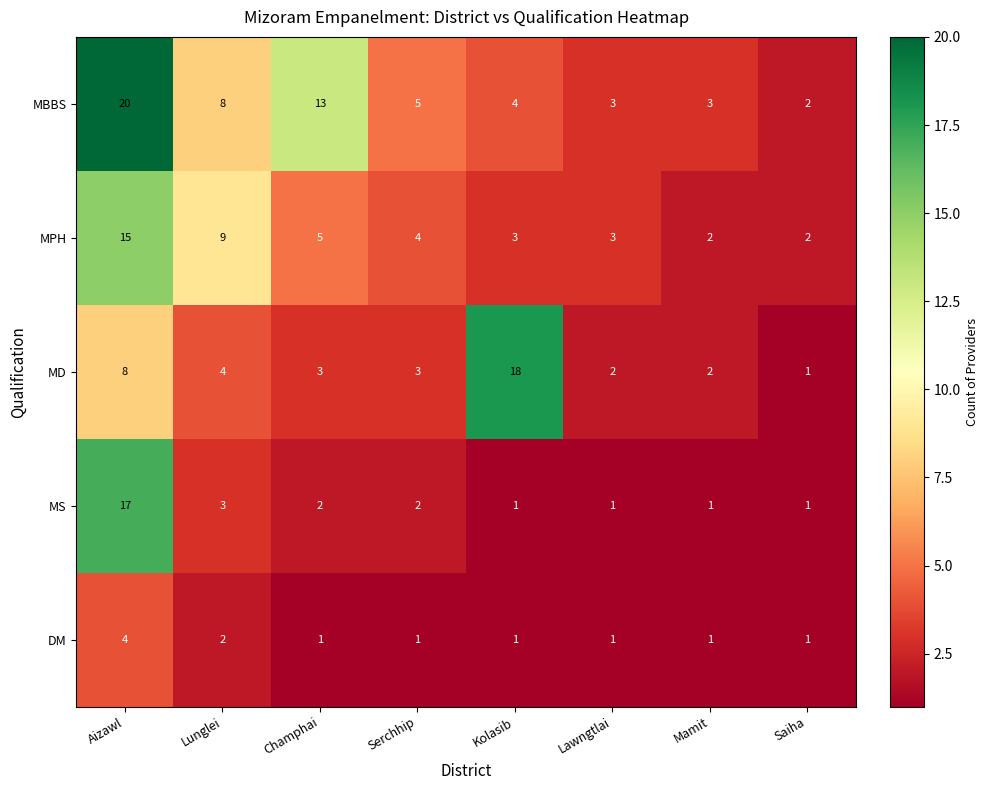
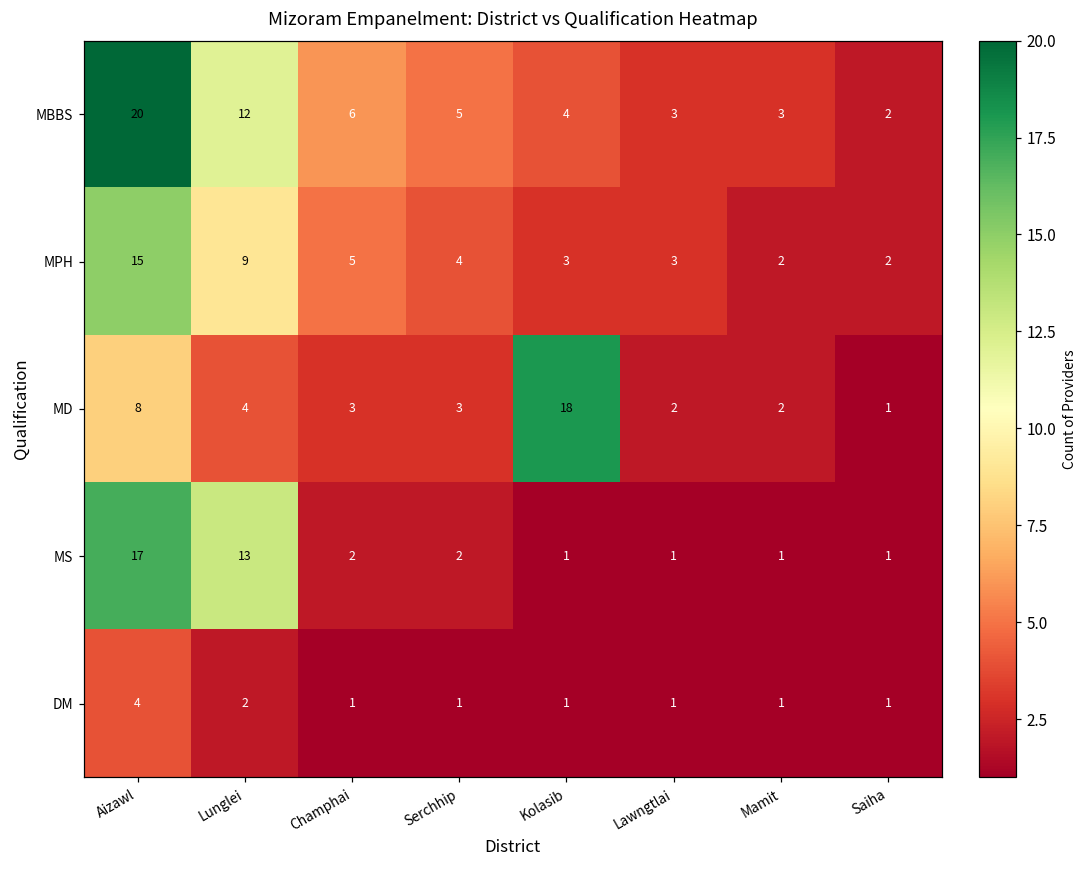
  {
    "MBBS": {
      "Aizawl": 20,
-     "Lunglei": 8,
-     "Champhai": 13,
+     "Lunglei": 12,
+     "Champhai": 6,
      "Serchhip": 5,
      "Kolasib": 4,
      "Lawngtlai": 3,
      "Mamit": 3,
      "Saiha": 2
    },
    "MPH": {
      "Aizawl": 15,
      "Lunglei": 9,
      "Champhai": 5,
      "Serchhip": 4,
      "Kolasib": 3,
      "Lawngtlai": 3,
      "Mamit": 2,
      "Saiha": 2
    },
    "MD": {
      "Aizawl": 8,
      "Lunglei": 4,
      "Champhai": 3,
      "Serchhip": 3,
      "Kolasib": 18,
      "Lawngtlai": 2,
      "Mamit": 2,
      "Saiha": 1
    },
    "MS": {
      "Aizawl": 17,
-     "Lunglei": 3,
+     "Lunglei": 13,
      "Champhai": 2,
      "Serchhip": 2,
      "Kolasib": 1,
      "Lawngtlai": 1,
      "Mamit": 1,
      "Saiha": 1
    },
    "DM": {
      "Aizawl": 4,
      "Lunglei": 2,
      "Champhai": 1,
      "Serchhip": 1,
      "Kolasib": 1,
      "Lawngtlai": 1,
      "Mamit": 1,
      "Saiha": 1
    }
  }
